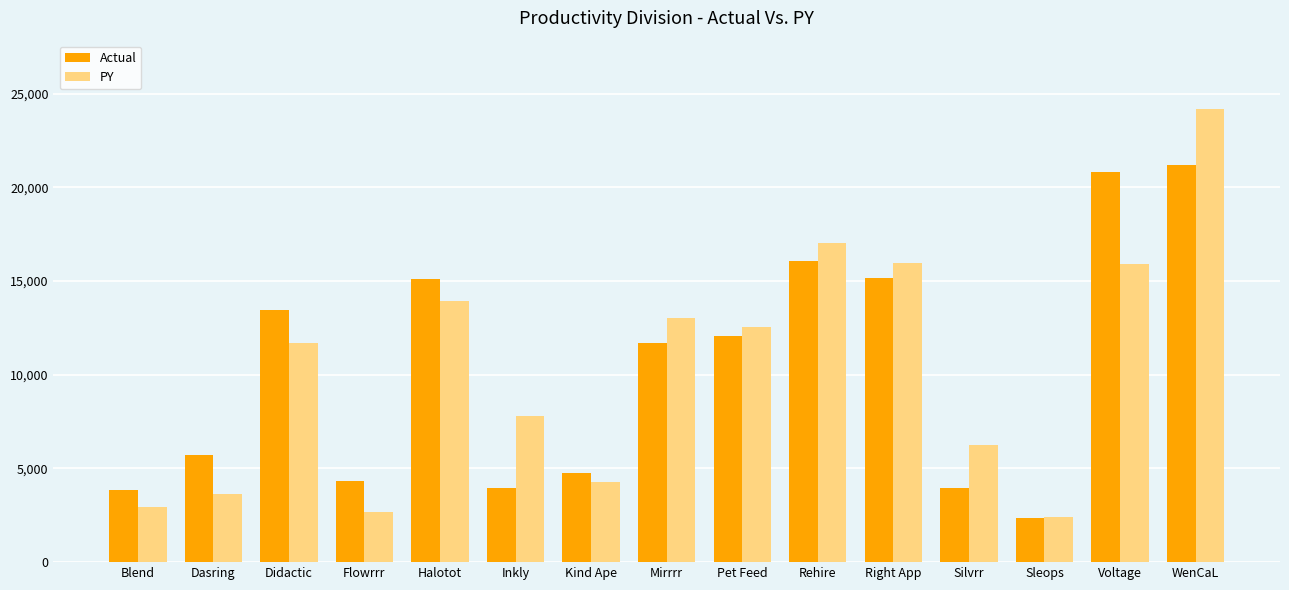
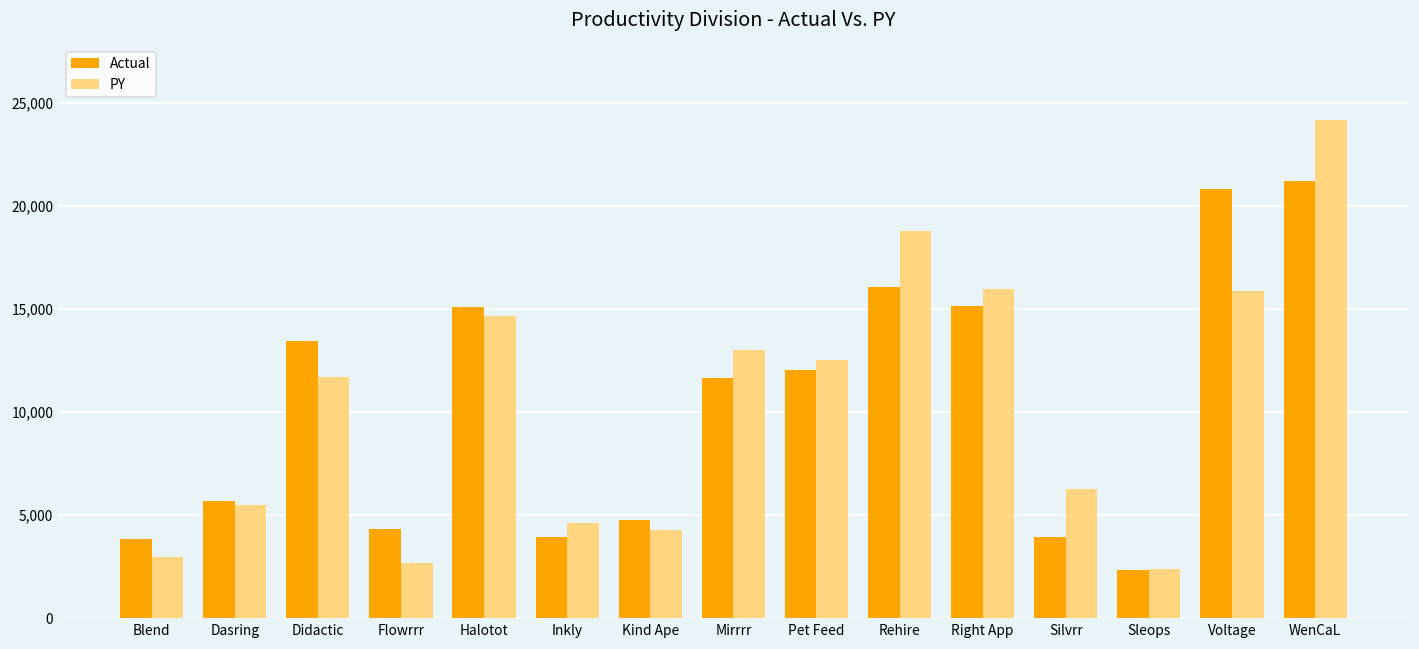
  {
    "Actual": {
      "Blend": "3,800",
      "Dasring": "5,700",
      "Didactic": "13,400",
      "Flowrrr": "4,300",
      "Halotot": "15,100",
      "Inkly": "4,000",
      "Kind Ape": "4,800",
      "Mirrrr": "11,700",
      "Pet Feed": "12,100",
      "Rehire": "16,100",
      "Right App": "15,200",
      "Silvrr": "4,000",
      "Sleops": "2,400",
      "Voltage": "20,800",
      "WenCaL": "21,200"
    },
    "PY": {
      "Blend": "3,000",
-     "Dasring": "3,600",
+     "Dasring": "5,500",
      "Didactic": "11,700",
      "Flowrrr": "2,700",
-     "Halotot": "13,900",
-     "Inkly": "7,800",
+     "Halotot": "14,700",
+     "Inkly": "4,600",
      "Kind Ape": "4,300",
      "Mirrrr": "13,000",
      "Pet Feed": "12,600",
-     "Rehire": "17,000",
+     "Rehire": "18,800",
      "Right App": "16,000",
      "Silvrr": "6,300",
      "Sleops": "2,400",
      "Voltage": "15,900",
      "WenCaL": "24,200"
    }
  }
